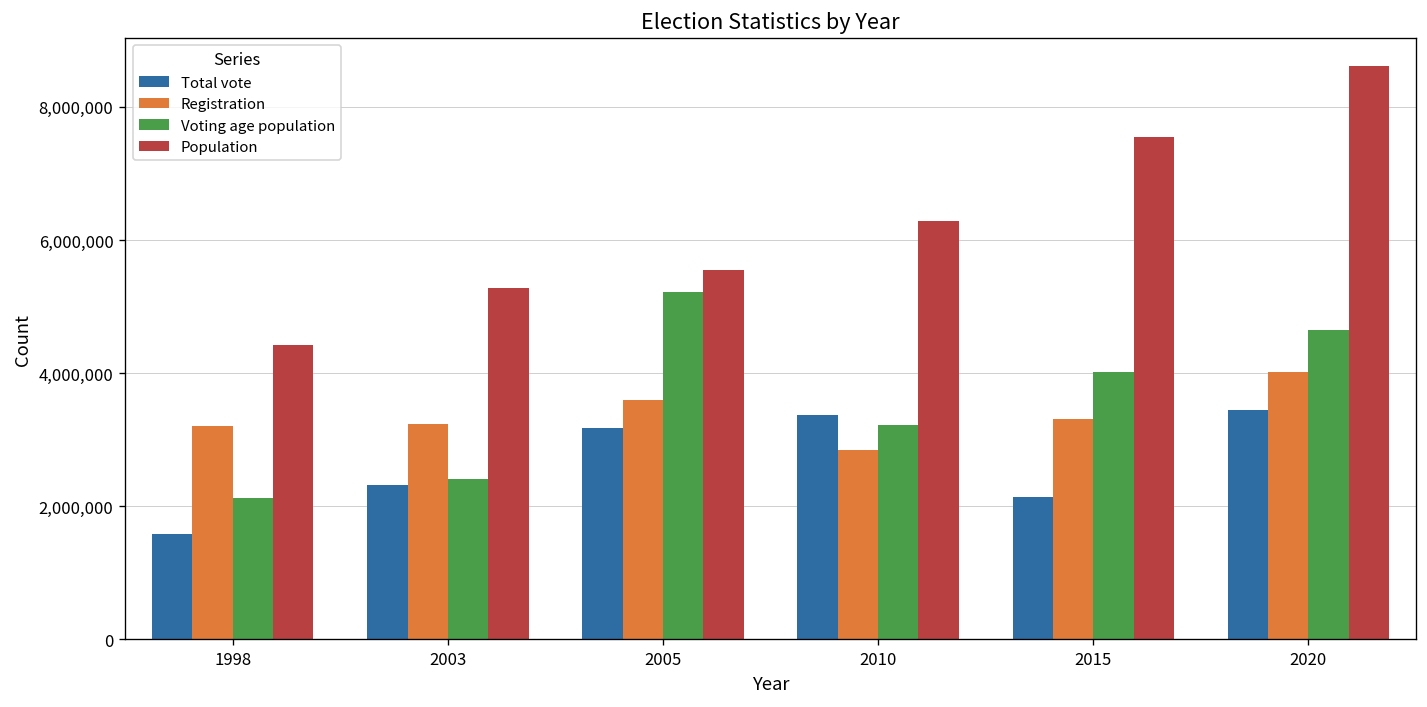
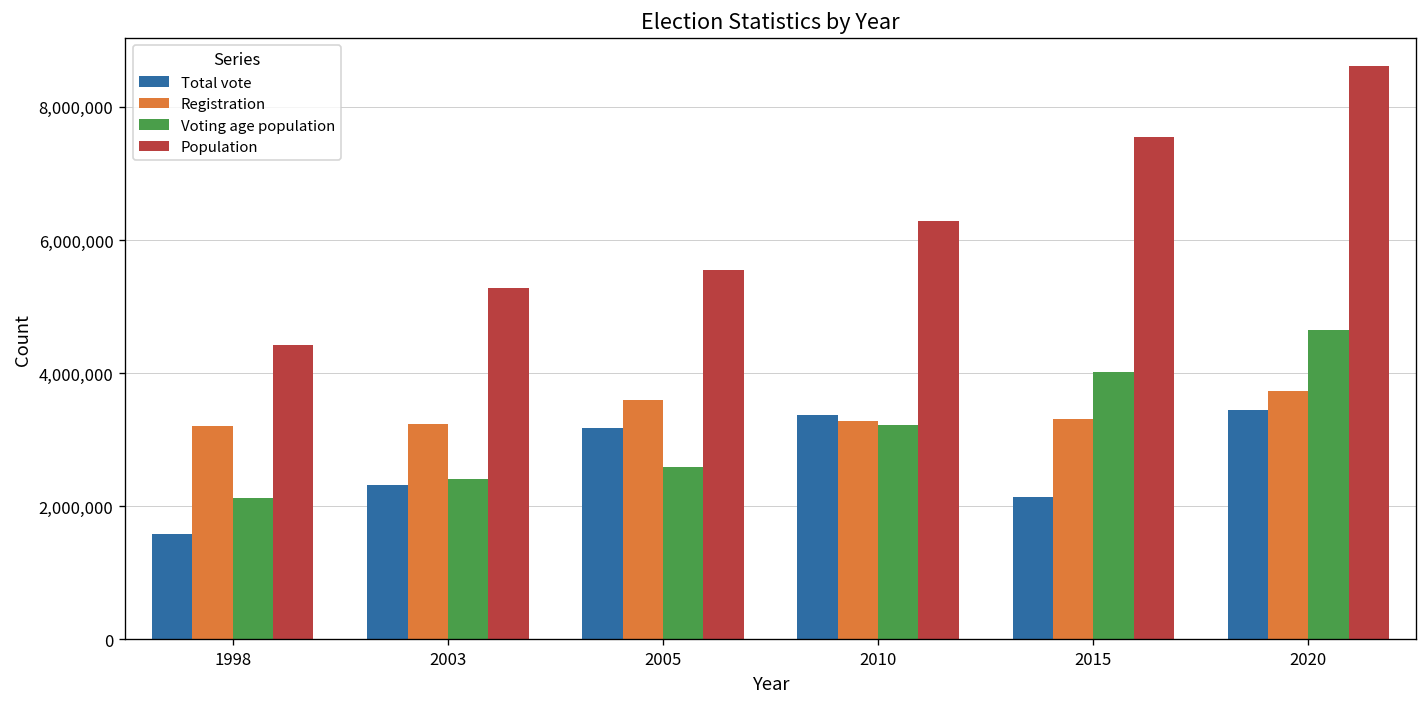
  {
    "Total vote": {
      "1998": "1,600,000",
      "2003": "2,300,000",
      "2005": "3,200,000",
      "2010": "3,400,000",
      "2015": "2,100,000",
      "2020": "3,400,000"
    },
    "Registration": {
      "1998": "3,200,000",
      "2003": "3,200,000",
      "2005": "3,600,000",
-     "2010": "2,800,000",
+     "2010": "3,300,000",
      "2015": "3,300,000",
-     "2020": "4,000,000"
+     "2020": "3,700,000"
    },
    "Voting age population": {
      "1998": "2,100,000",
      "2003": "2,400,000",
-     "2005": "5,200,000",
+     "2005": "2,600,000",
      "2010": "3,200,000",
      "2015": "4,000,000",
      "2020": "4,600,000"
    },
    "Population": {
      "1998": "4,400,000",
      "2003": "5,300,000",
      "2005": "5,600,000",
      "2010": "6,300,000",
      "2015": "7,600,000",
      "2020": "8,600,000"
    }
  }
